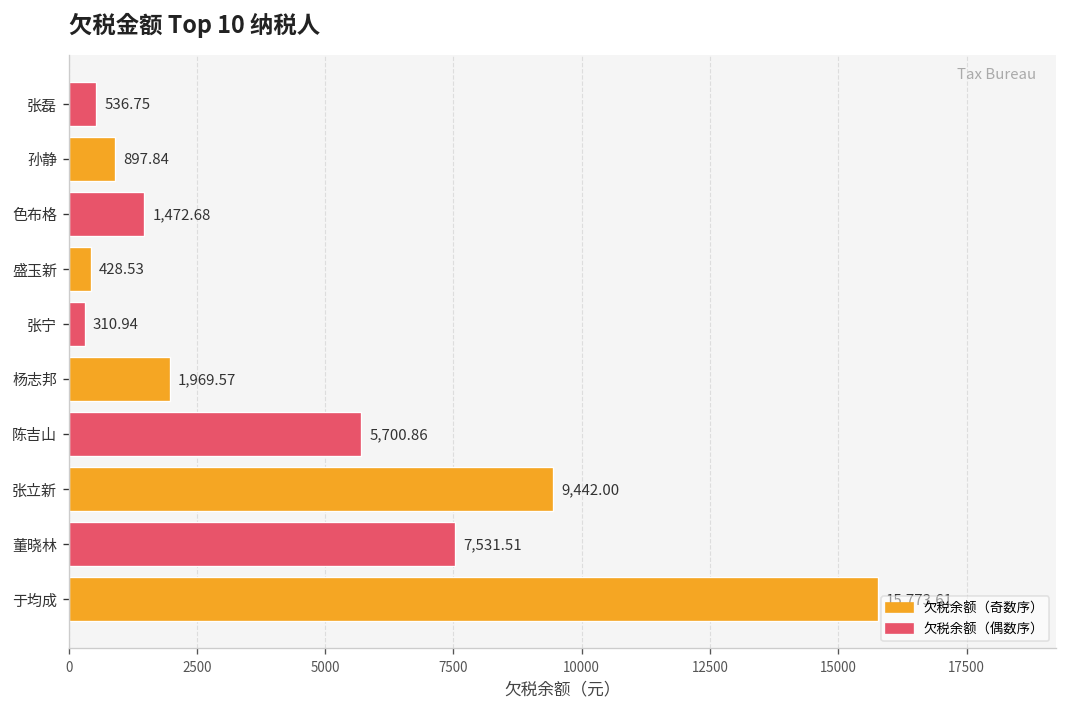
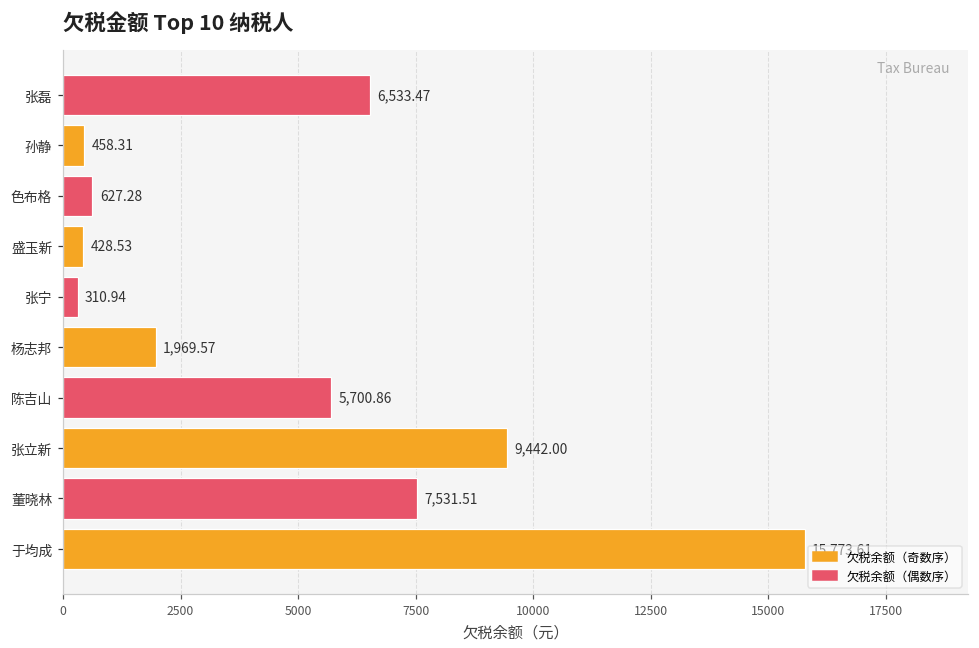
  {
-   "张磊": "536.75",
-   "孙静": "897.84",
-   "色布格": "1,472.68",
+   "张磊": "6,533.47",
+   "孙静": "458.31",
+   "色布格": "627.28",
    "盛玉新": "428.53",
    "张宁": "310.94",
    "杨志邦": "1,969.57",
    "陈吉山": "5,700.86",
    "张立新": "9,442.00",
    "董晓林": "7,531.51"
  }
